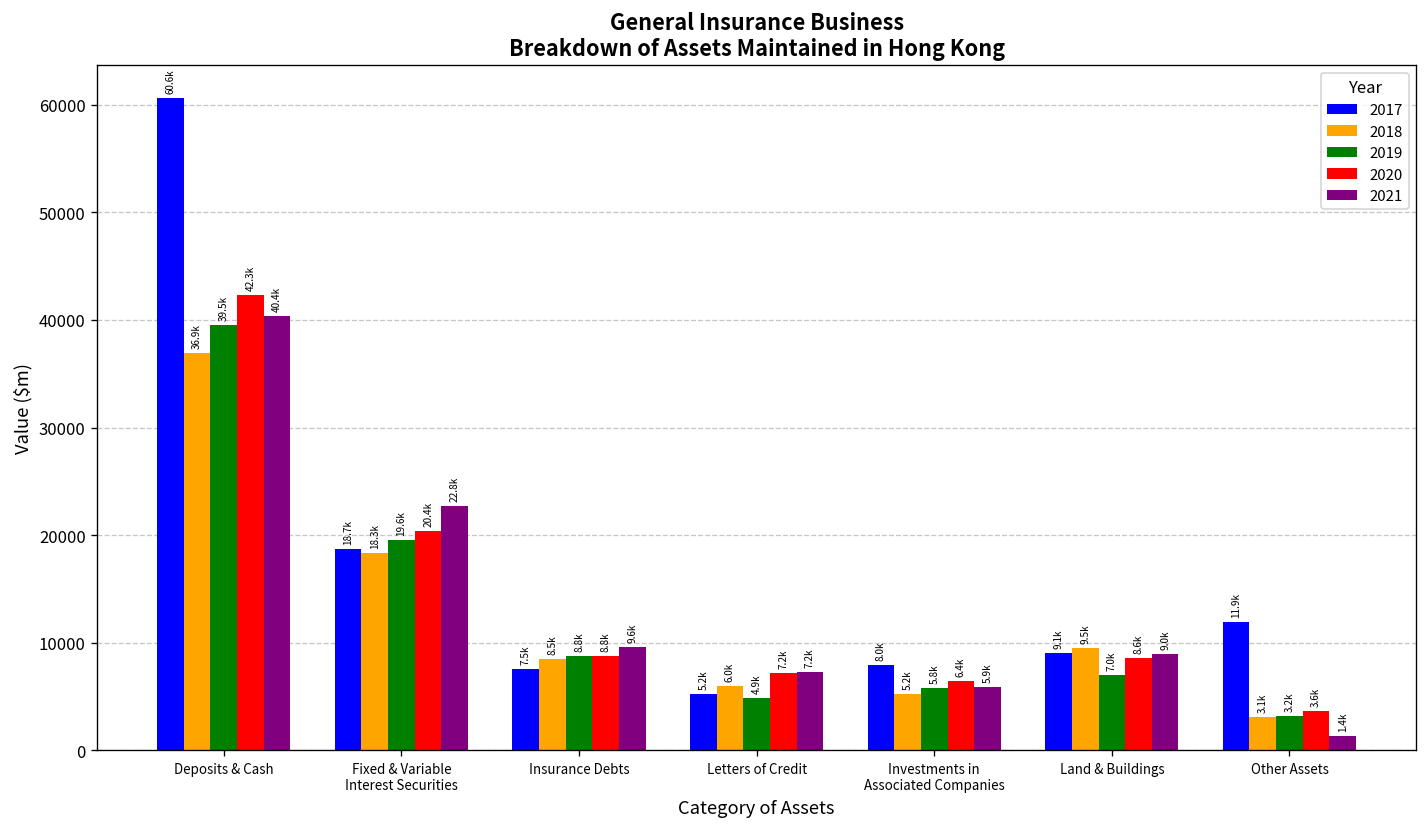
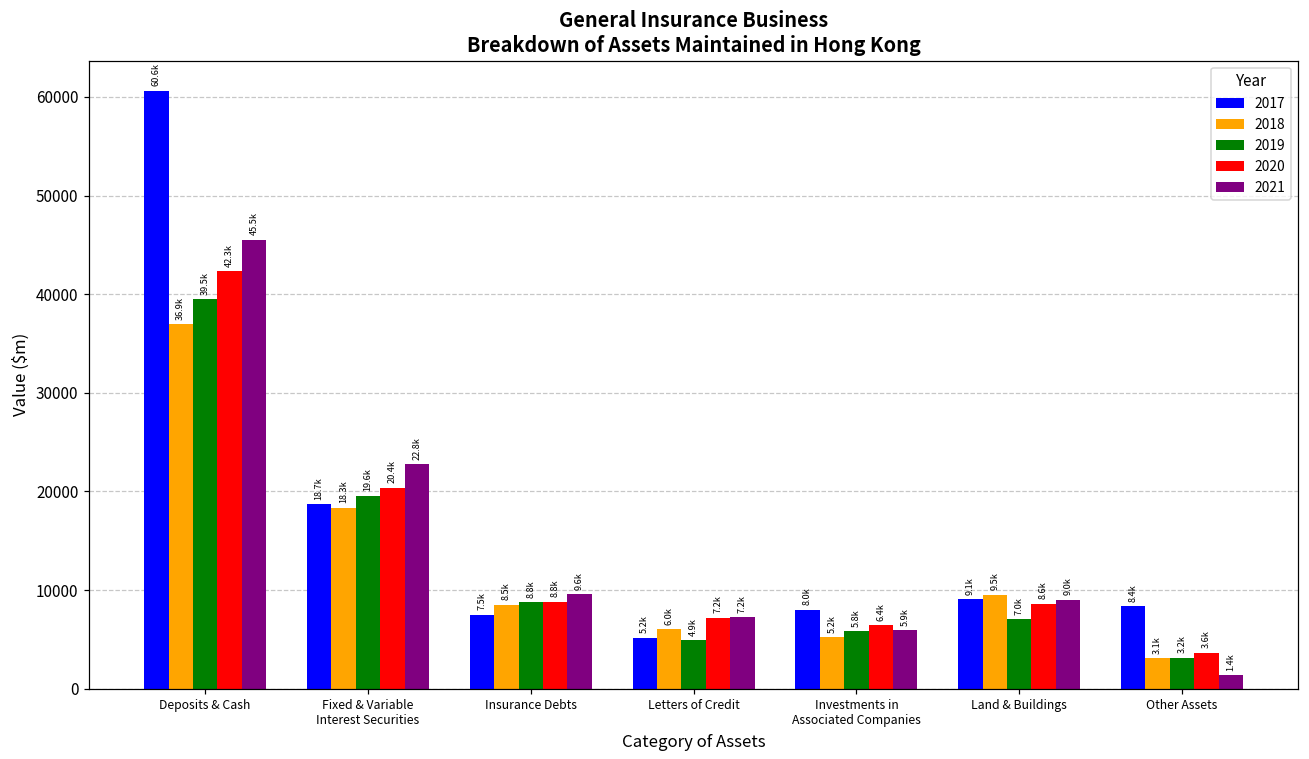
  {
    "2017": {
      "Deposits & Cash": "60.6k",
      "Fixed & Variable Interest Securities": "18.7k",
      "Insurance Debts": "7.5k",
      "Letters of Credit": "5.2k",
      "Investments in Associated Companies": "8.0k",
      "Land & Buildings": "9.1k",
-     "Other Assets": "11.9k"
+     "Other Assets": "8.4k"
    },
    "2018": {
      "Deposits & Cash": "36.9k",
      "Fixed & Variable Interest Securities": "18.3k",
      "Insurance Debts": "8.5k",
      "Letters of Credit": "6.0k",
      "Investments in Associated Companies": "5.2k",
      "Land & Buildings": "9.5k",
      "Other Assets": "3.1k"
    },
    "2019": {
      "Deposits & Cash": "39.5k",
      "Fixed & Variable Interest Securities": "19.6k",
      "Insurance Debts": "8.8k",
      "Letters of Credit": "4.9k",
      "Investments in Associated Companies": "5.8k",
      "Land & Buildings": "7.0k",
      "Other Assets": "3.2k"
    },
    "2020": {
      "Deposits & Cash": "42.3k",
      "Fixed & Variable Interest Securities": "20.4k",
      "Insurance Debts": "8.8k",
      "Letters of Credit": "7.2k",
      "Investments in Associated Companies": "6.4k",
      "Land & Buildings": "8.6k",
      "Other Assets": "3.6k"
    },
    "2021": {
-     "Deposits & Cash": "40.4k",
+     "Deposits & Cash": "45.5k",
      "Fixed & Variable Interest Securities": "22.8k",
      "Insurance Debts": "9.6k",
      "Letters of Credit": "7.2k",
      "Investments in Associated Companies": "5.9k",
      "Land & Buildings": "9.0k",
      "Other Assets": "1.4k"
    }
  }
